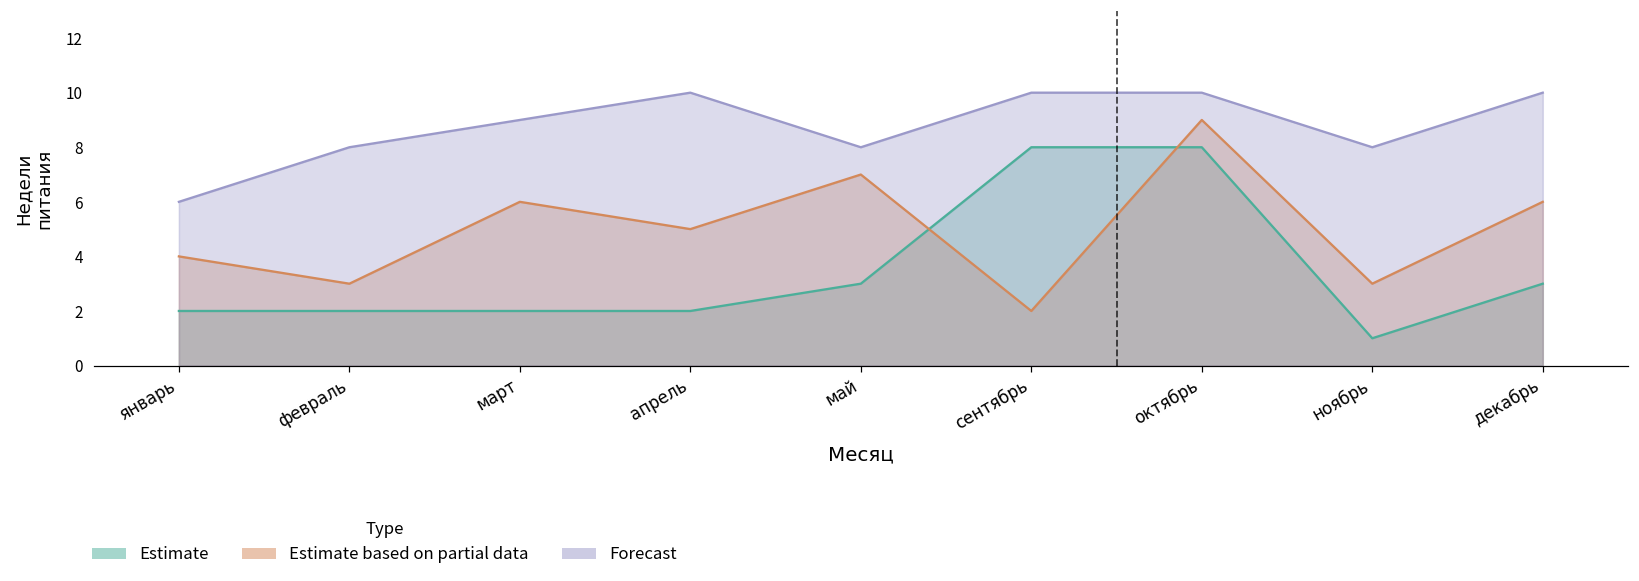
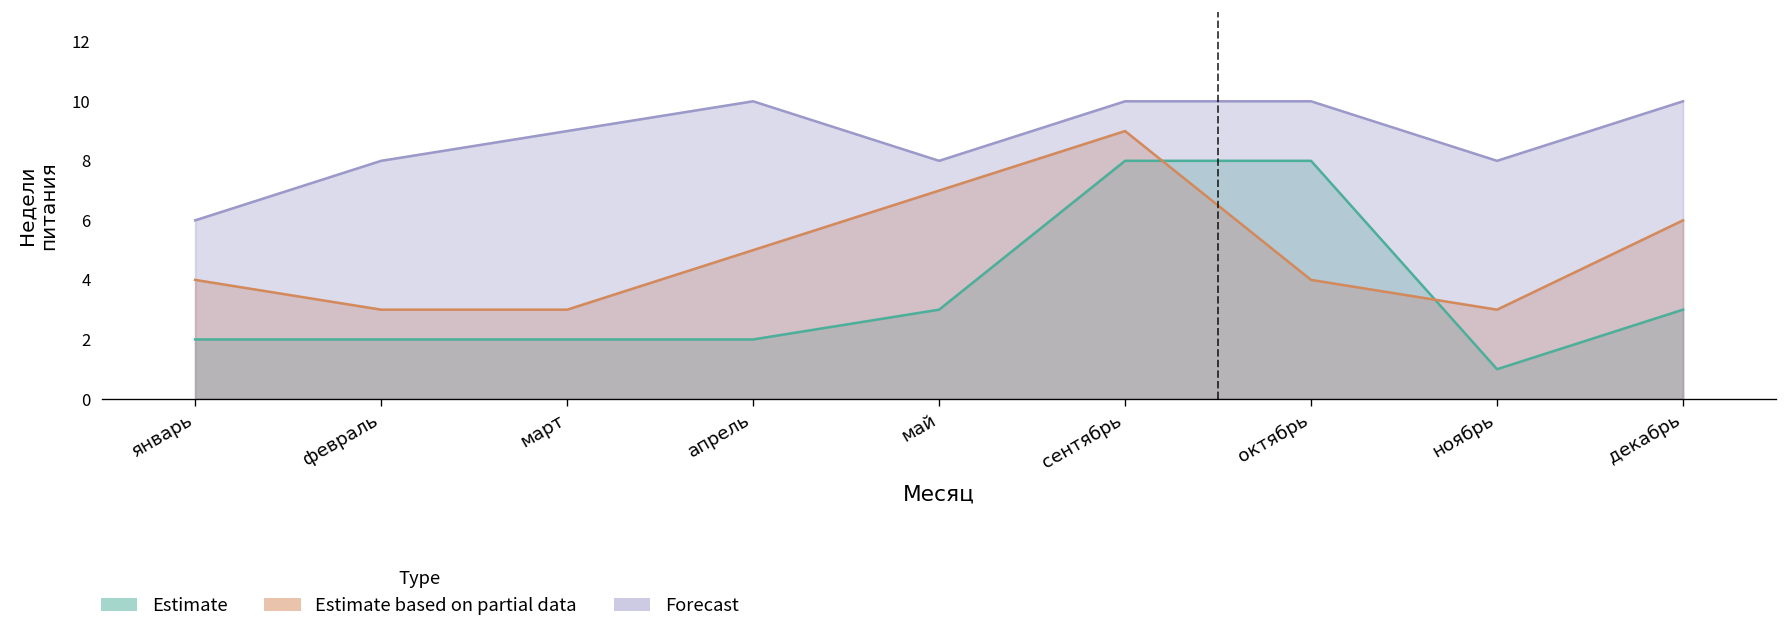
  {
    "Estimate based on partial data": {
      "январь": 4,
      "февраль": 3,
-     "март": 6,
+     "март": 3,
      "апрель": 5,
      "май": 7,
-     "сентябрь": 2,
-     "октябрь": 9,
+     "сентябрь": 9,
+     "октябрь": 4,
      "ноябрь": 3,
      "декабрь": 6
    }
  }
